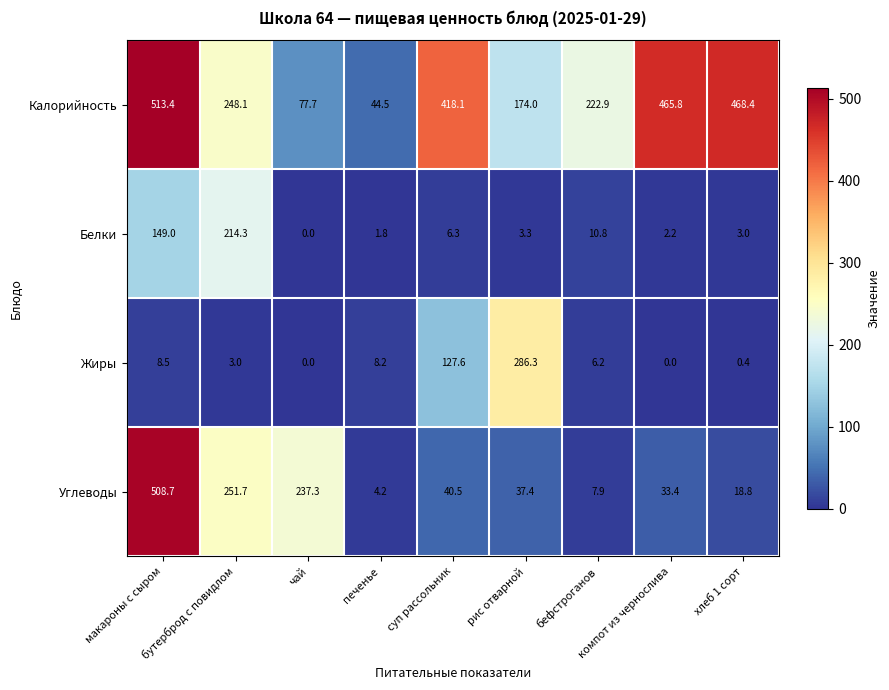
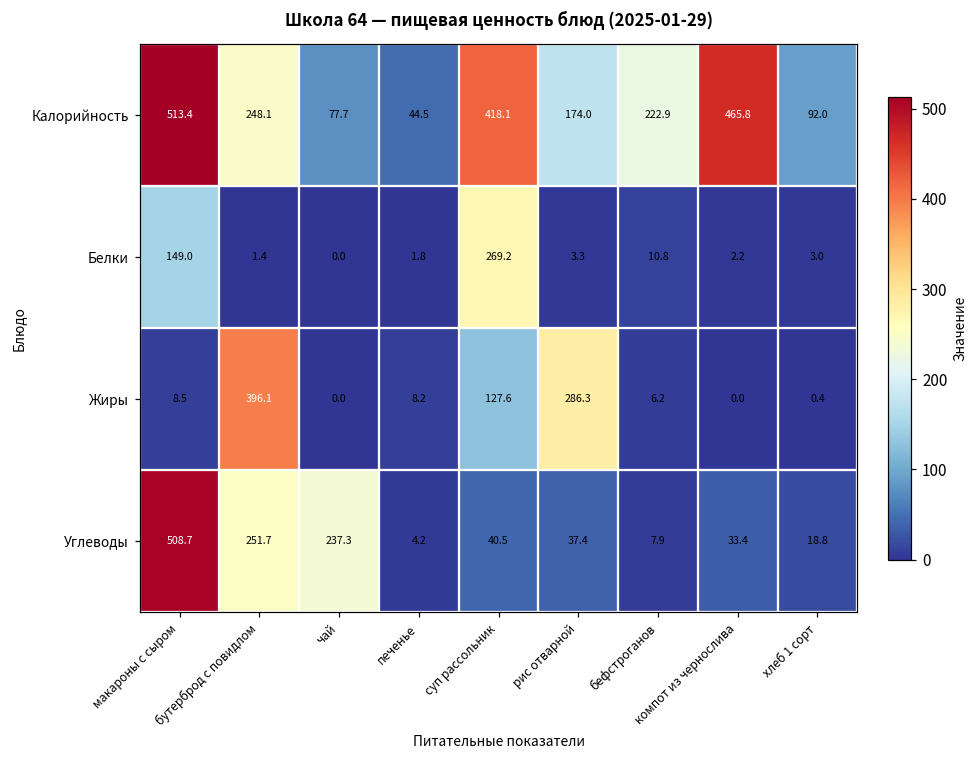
  {
    "Калорийность": {
      "макароны с сыром": 513.4,
      "бутерброд с повидлом": 248.1,
      "чай": 77.7,
      "печенье": 44.5,
      "суп рассольник": 418.1,
      "рис отварной": 174.0,
      "бефстроганов": 222.9,
      "компот из чернослива": 465.8,
-     "хлеб 1 сорт": 468.4
+     "хлеб 1 сорт": 92.0
    },
    "Белки": {
      "макароны с сыром": 149.0,
-     "бутерброд с повидлом": 214.3,
+     "бутерброд с повидлом": 1.4,
      "чай": 0.0,
      "печенье": 1.8,
-     "суп рассольник": 6.3,
+     "суп рассольник": 269.2,
      "рис отварной": 3.3,
      "бефстроганов": 10.8,
      "компот из чернослива": 2.2,
      "хлеб 1 сорт": 3.0
    },
    "Жиры": {
      "макароны с сыром": 8.5,
-     "бутерброд с повидлом": 3.0,
+     "бутерброд с повидлом": 396.1,
      "чай": 0.0,
      "печенье": 8.2,
      "суп рассольник": 127.6,
      "рис отварной": 286.3,
      "бефстроганов": 6.2,
      "компот из чернослива": 0.0,
      "хлеб 1 сорт": 0.4
    },
    "Углеводы": {
      "макароны с сыром": 508.7,
      "бутерброд с повидлом": 251.7,
      "чай": 237.3,
      "печенье": 4.2,
      "суп рассольник": 40.5,
      "рис отварной": 37.4,
      "бефстроганов": 7.9,
      "компот из чернослива": 33.4,
      "хлеб 1 сорт": 18.8
    }
  }
